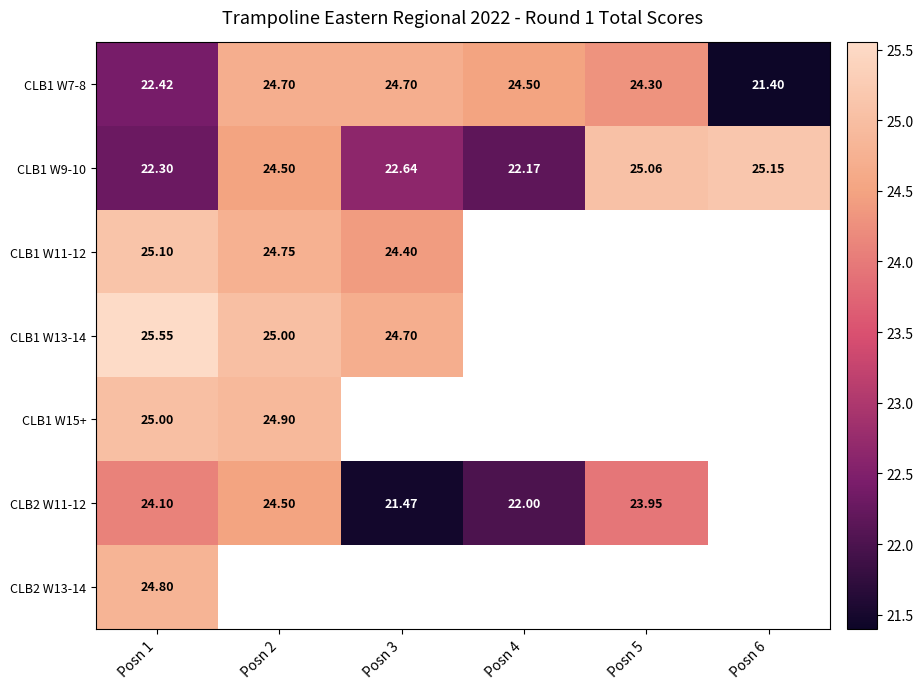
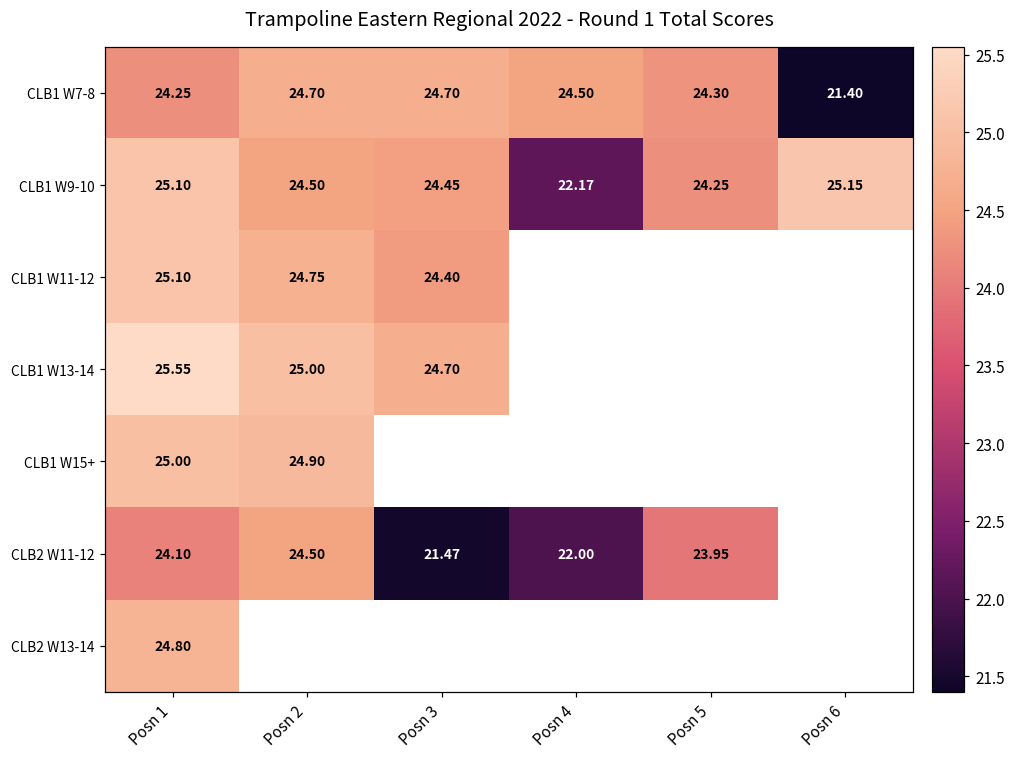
  {
    "CLB1 W7-8": {
-     "Posn 1": 22.42,
+     "Posn 1": 24.25,
      "Posn 2": 24.70,
      "Posn 3": 24.70,
      "Posn 4": 24.50,
      "Posn 5": 24.30,
      "Posn 6": 21.40
    },
    "CLB1 W9-10": {
-     "Posn 1": 22.30,
+     "Posn 1": 25.10,
      "Posn 2": 24.50,
-     "Posn 3": 22.64,
+     "Posn 3": 24.45,
      "Posn 4": 22.17,
-     "Posn 5": 25.06,
+     "Posn 5": 24.25,
      "Posn 6": 25.15
    },
    "CLB1 W11-12": {
      "Posn 1": 25.10,
      "Posn 2": 24.75,
      "Posn 3": 24.40
    },
    "CLB1 W13-14": {
      "Posn 1": 25.55,
      "Posn 2": 25.00,
      "Posn 3": 24.70
    },
    "CLB1 W15+": {
      "Posn 1": 25.00,
      "Posn 2": 24.90
    },
    "CLB2 W11-12": {
      "Posn 1": 24.10,
      "Posn 2": 24.50,
      "Posn 3": 21.47,
      "Posn 4": 22.00,
      "Posn 5": 23.95
    },
    "CLB2 W13-14": {
      "Posn 1": 24.80
    }
  }
